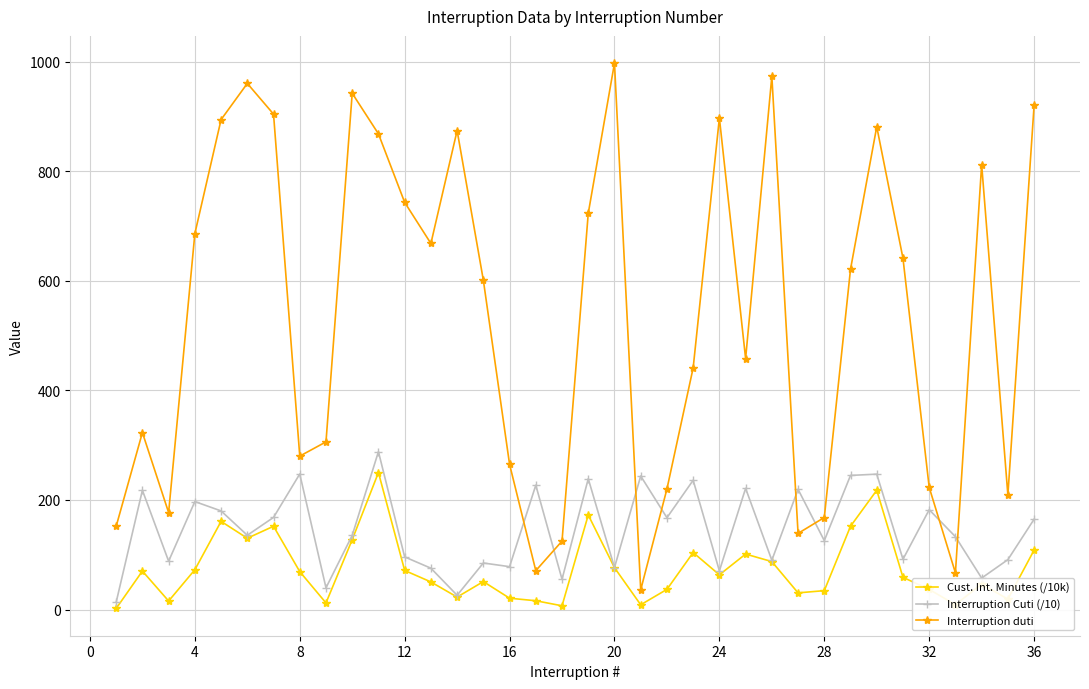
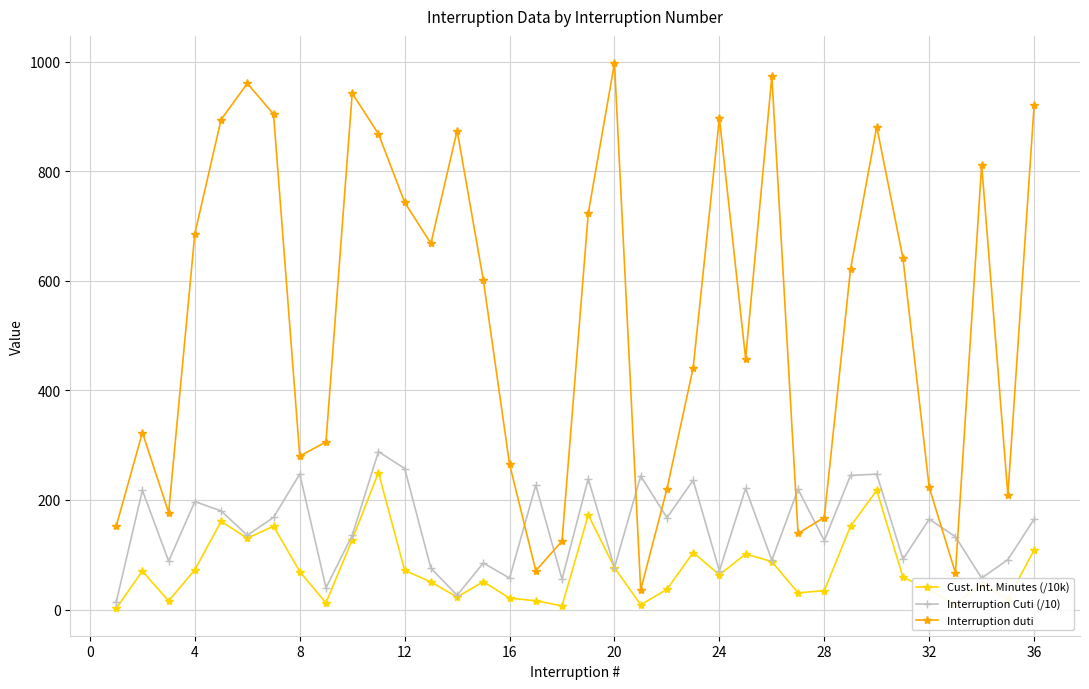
  {
    "Interruption Cuti (/10)": {
      "4": 200,
      "8": 250,
-     "12": 100,
-     "16": 80,
+     "12": 260,
+     "16": 60,
      "24": 70,
      "28": 130,
-     "32": 180,
+     "32": 170,
      "36": 160
    }
  }
